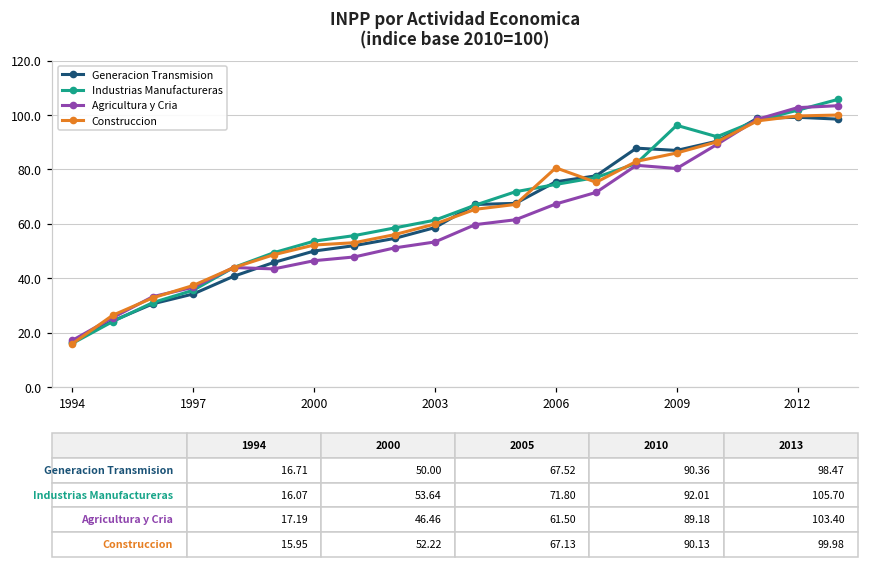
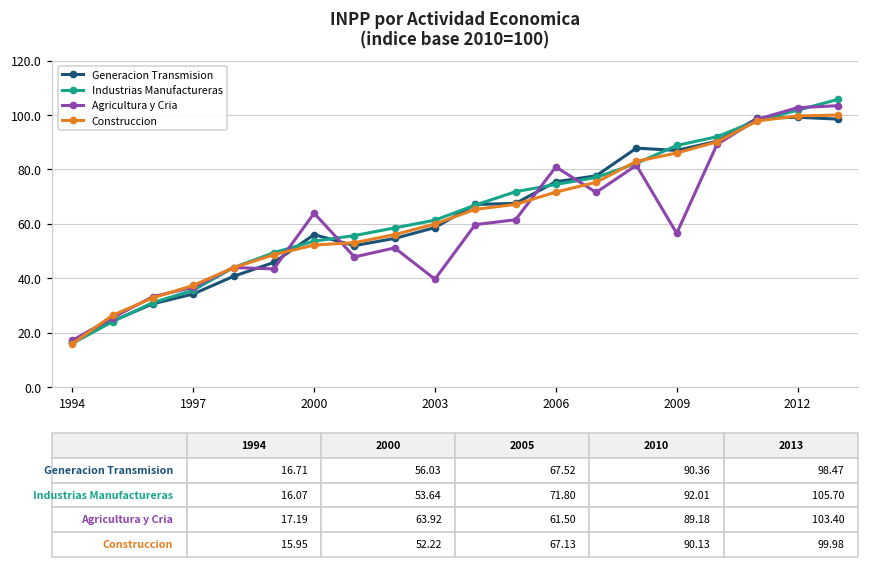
  {
    "Generacion Transmision": {
-     "2000": 50.00
+     "2000": 56.03
    },
    "Industrias Manufactureras": {
      "1997": 36,
      "2000": 54,
      "2003": 61,
-     "2009": 96
+     "2009": 89
    },
    "Agricultura y Cria": {
-     "2000": 46.46,
-     "2003": 53,
-     "2006": 67,
-     "2009": 80
+     "2000": 63.92,
+     "2003": 40,
+     "2006": 81,
+     "2009": 57
    },
    "Construccion": {
      "2000": 52,
      "2003": 60,
-     "2006": 81
+     "2006": 72
    }
  }
